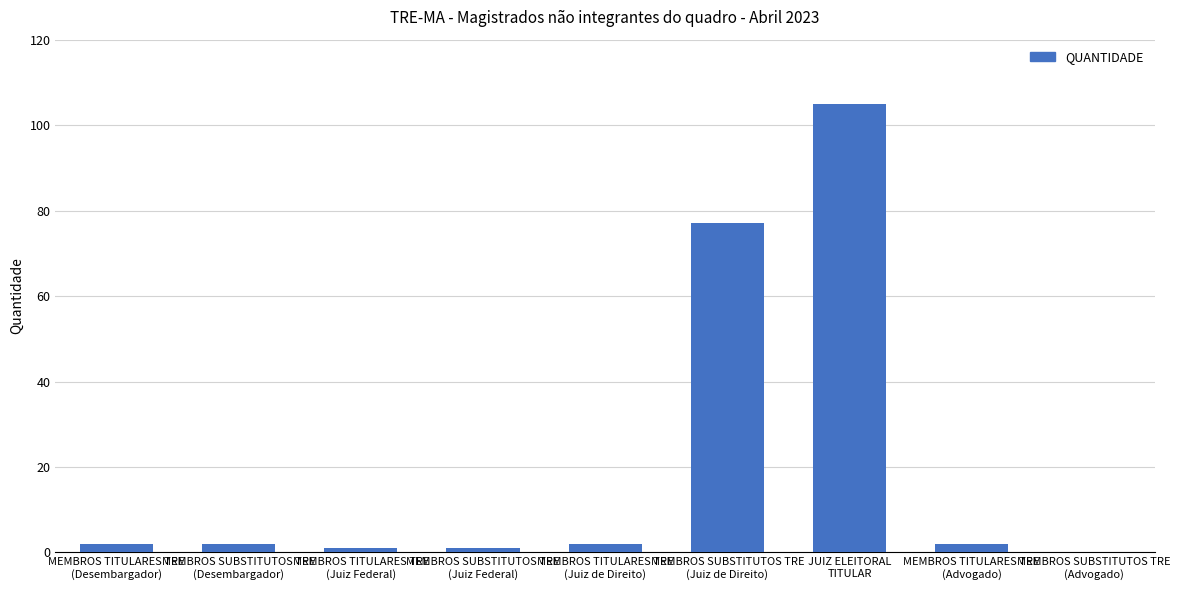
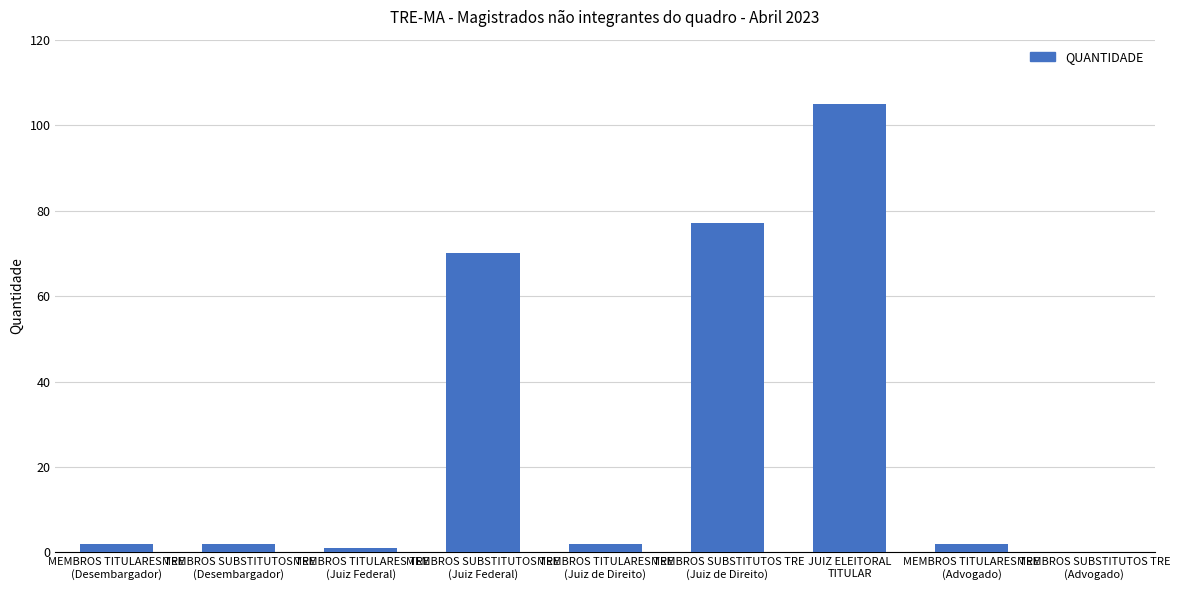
  {
    "MEMBROS SUBSTITUTOS TRE (Desembargador)": 2,
-   "MEMBROS SUBSTITUTOS TRE (Juiz Federal)": 1,
+   "MEMBROS SUBSTITUTOS TRE (Juiz Federal)": 70,
    "MEMBROS SUBSTITUTOS TRE (Juiz de Direito)": 77,
    "JUIZ ELEITORAL TITULAR": 105,
    "MEMBROS SUBSTITUTOS TRE (Advogado)": 0
  }
